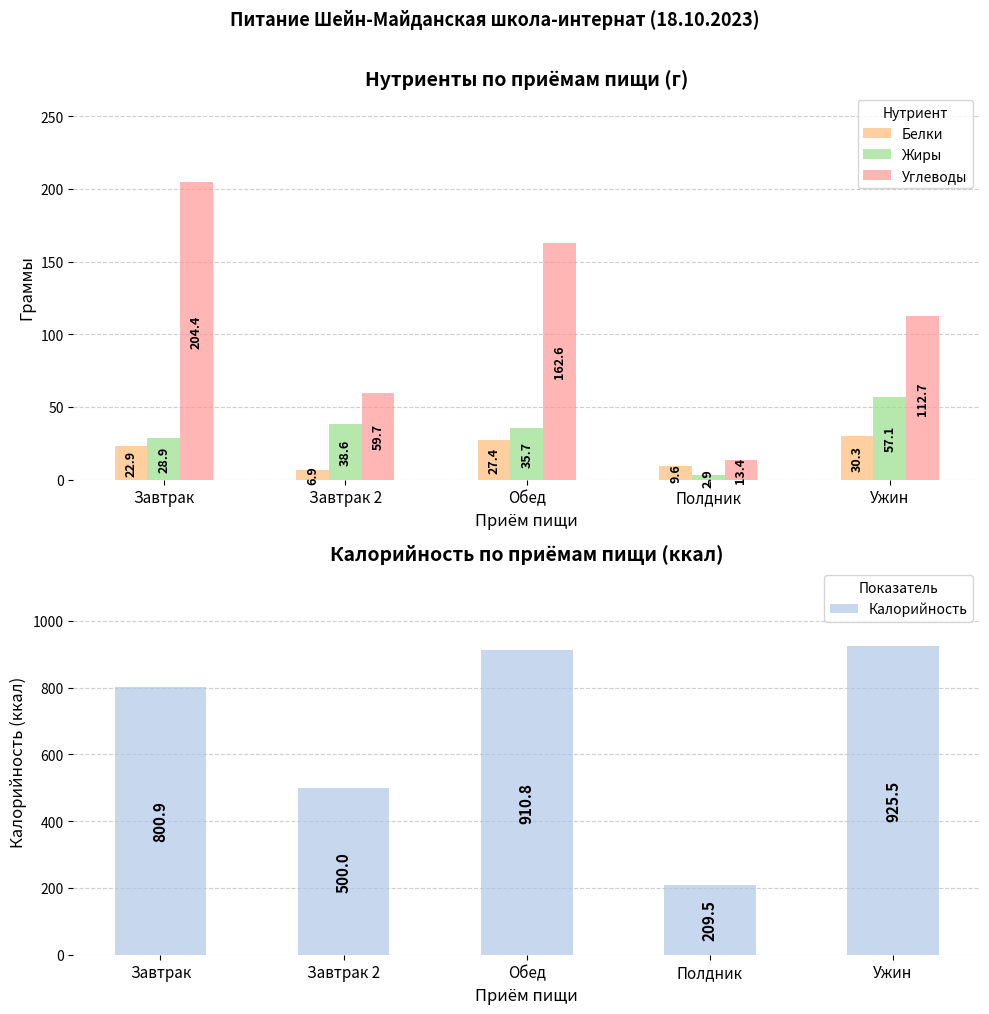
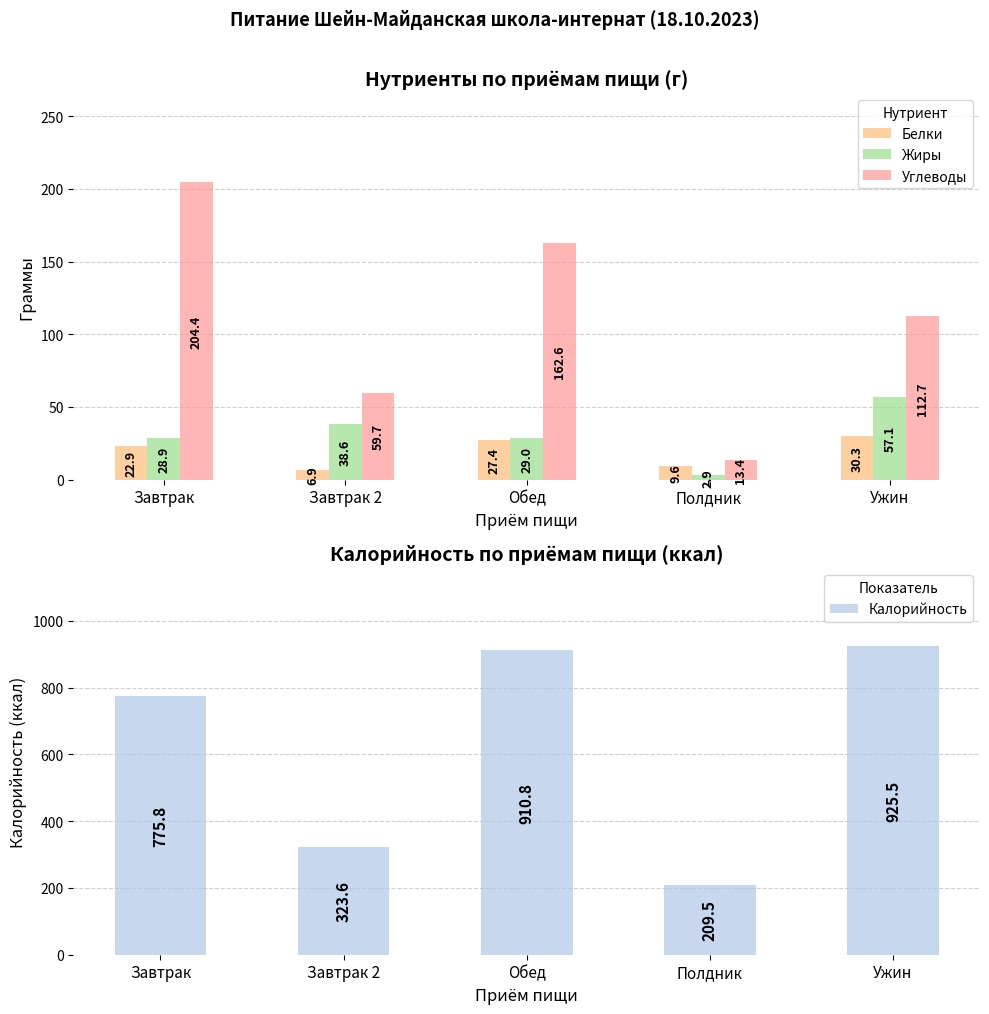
  {
    "Нутриенты по приёмам пищи (г)": {
      "Жиры": {
        "Завтрак": 28.9,
        "Завтрак 2": 38.6,
-       "Обед": 35.7,
+       "Обед": 29.0,
        "Полдник": 2.9,
        "Ужин": 57.1
      }
    },
    "Калорийность по приёмам пищи (ккал)": {
-     "Завтрак": 800.9,
-     "Завтрак 2": 500.0,
+     "Завтрак": 775.8,
+     "Завтрак 2": 323.6,
      "Обед": 910.8,
      "Полдник": 209.5,
      "Ужин": 925.5
    }
  }
